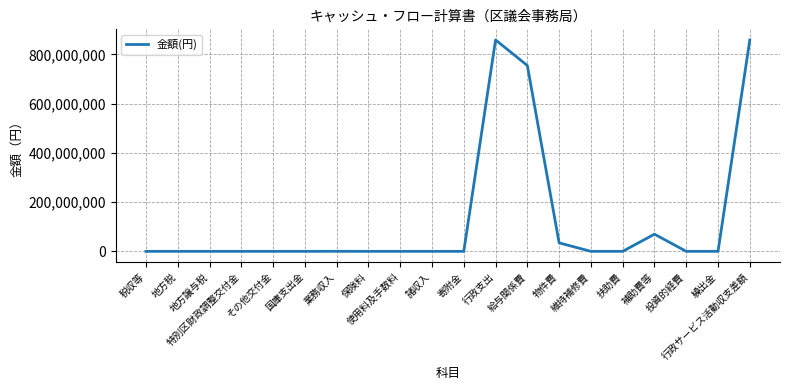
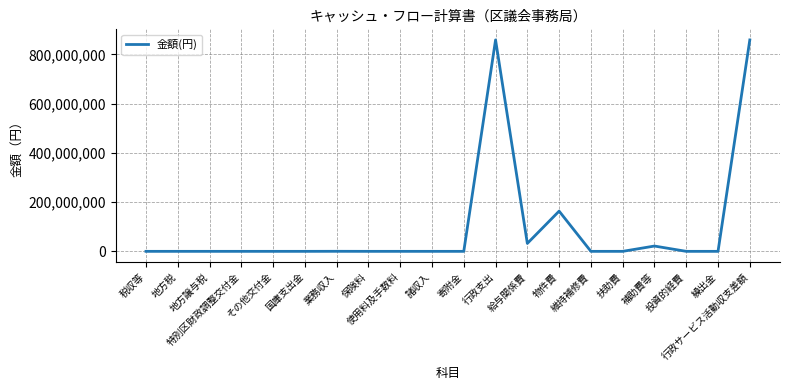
  {
    "税収等": "0",
    "地方税": "0",
    "地方譲与税": "0",
    "特別区財政調整交付金": "0",
    "その他交付金": "0",
    "国庫支出金": "0",
    "業務収入": "0",
    "保険料": "0",
    "使用料及手数料": "0",
    "諸収入": "0",
    "寄附金": "0",
    "行政支出": "860,000,000",
-   "給与関係費": "750,000,000",
-   "物件費": "30,000,000",
+   "給与関係費": "30,000,000",
+   "物件費": "160,000,000",
    "維持補修費": "0",
    "扶助費": "0",
-   "補助費等": "70,000,000",
+   "補助費等": "20,000,000",
    "投資的経費": "0",
    "繰出金": "0",
    "行政サービス活動収支差額": "860,000,000"
  }
